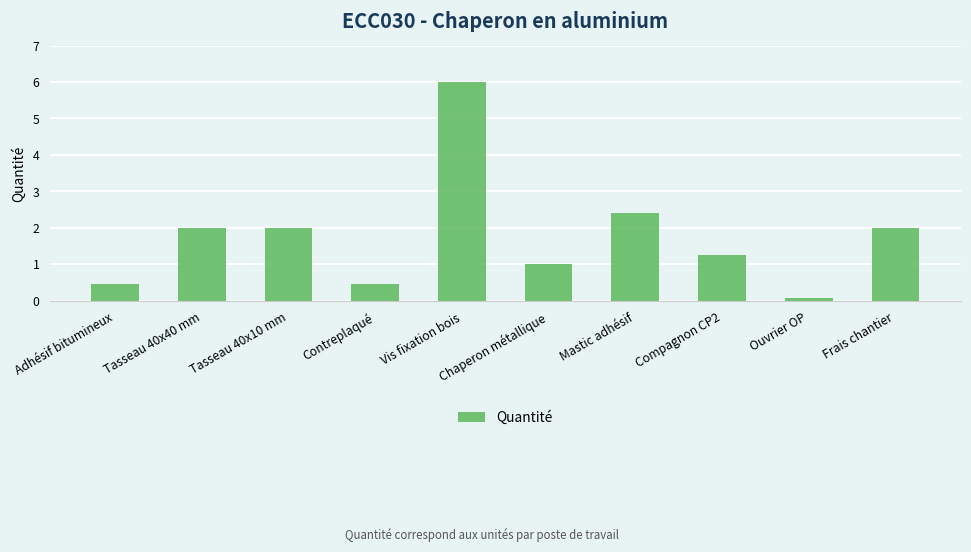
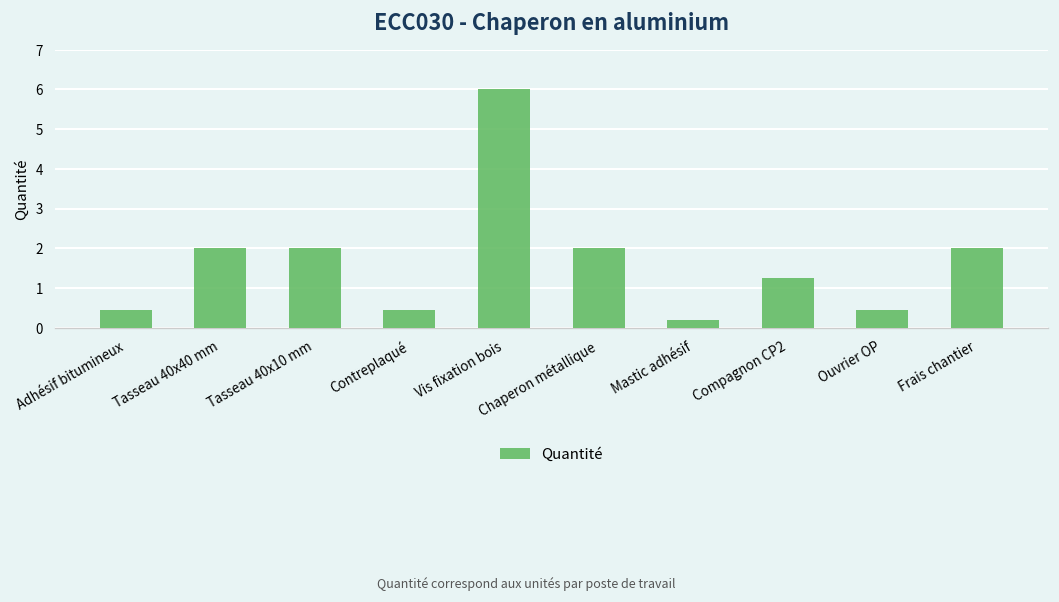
  {
    "Adhésif bitumineux": 0.5,
    "Tasseau 40x40 mm": 2.0,
    "Tasseau 40x10 mm": 2.0,
    "Contreplaqué": 0.5,
    "Vis fixation bois": 6.0,
-   "Chaperon métallique": 1,
-   "Mastic adhésif": 2.4,
+   "Chaperon métallique": 2,
+   "Mastic adhésif": 0.2,
    "Compagnon CP2": 1.3,
-   "Ouvrier OP": 0.1,
+   "Ouvrier OP": 0.4,
    "Frais chantier": 2.0
  }
